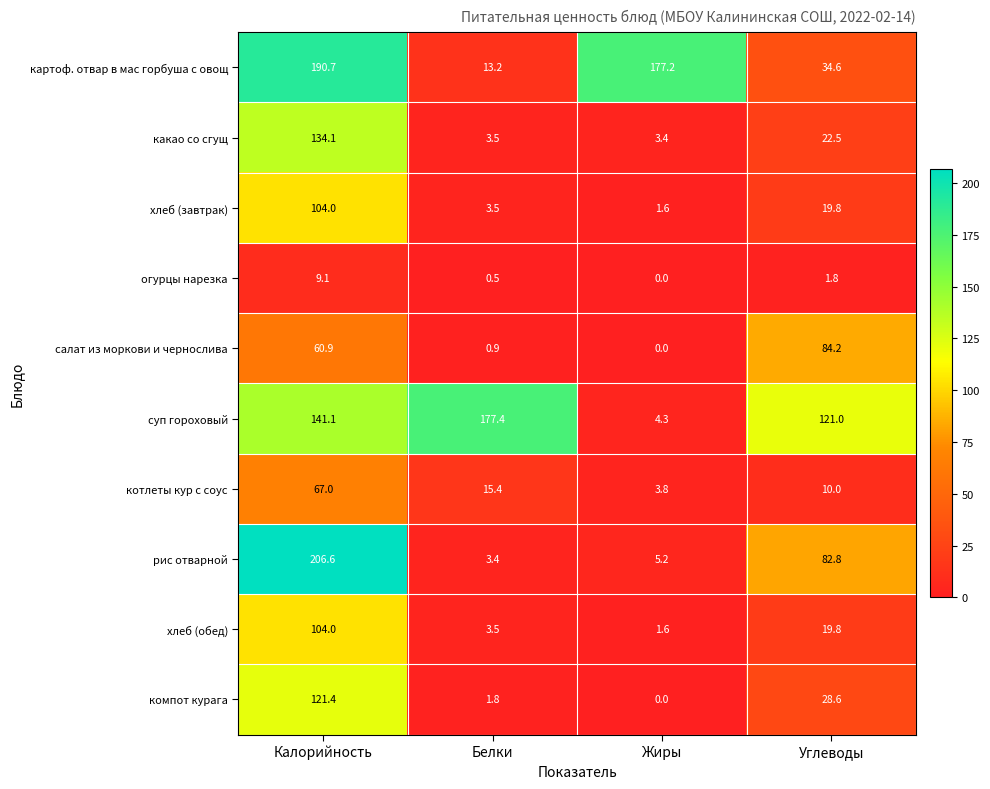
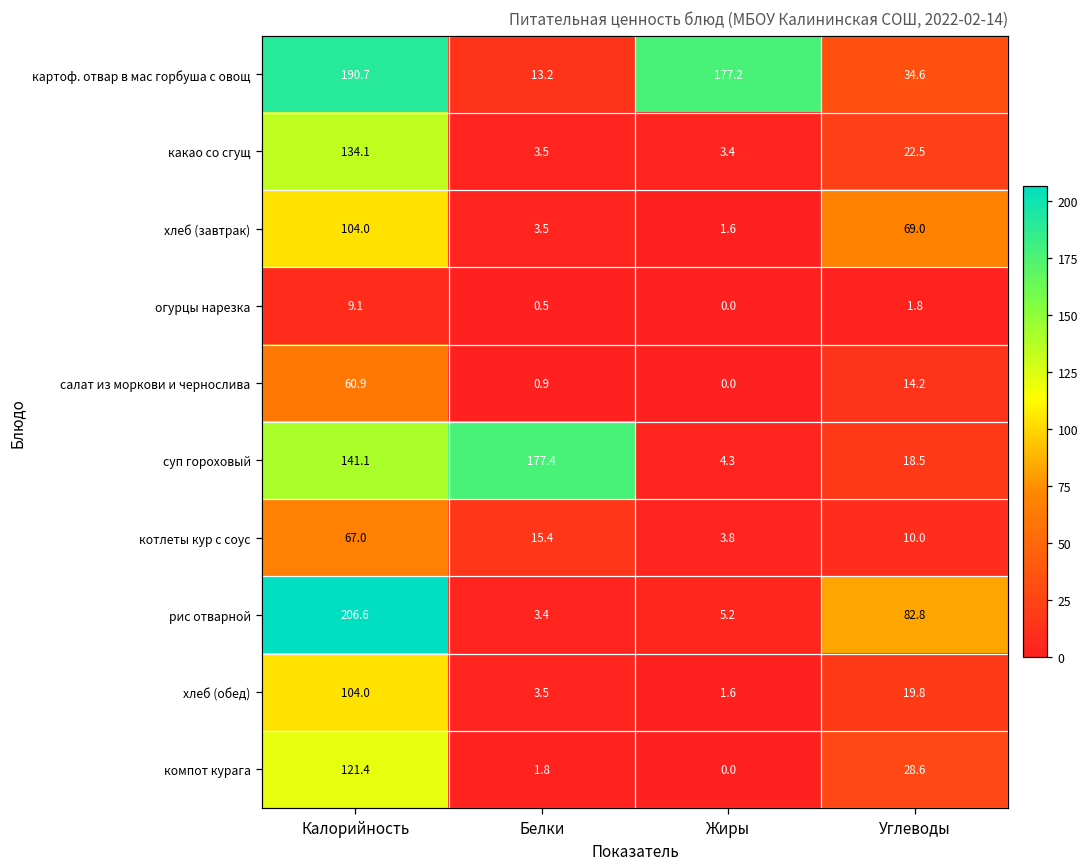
  {
    "картоф. отвар в мас горбуша с овощ": {
      "Калорийность": 190.7,
      "Белки": 13.2,
      "Жиры": 177.2,
      "Углеводы": 34.6
    },
    "какао со сгущ": {
      "Калорийность": 134.1,
      "Белки": 3.5,
      "Жиры": 3.4,
      "Углеводы": 22.5
    },
    "хлеб (завтрак)": {
      "Калорийность": 104.0,
      "Белки": 3.5,
      "Жиры": 1.6,
-     "Углеводы": 19.8
+     "Углеводы": 69.0
    },
    "огурцы нарезка": {
      "Калорийность": 9.1,
      "Белки": 0.5,
      "Жиры": 0.0,
      "Углеводы": 1.8
    },
    "салат из моркови и чернослива": {
      "Калорийность": 60.9,
      "Белки": 0.9,
      "Жиры": 0.0,
-     "Углеводы": 84.2
+     "Углеводы": 14.2
    },
    "суп гороховый": {
      "Калорийность": 141.1,
      "Белки": 177.4,
      "Жиры": 4.3,
-     "Углеводы": 121.0
+     "Углеводы": 18.5
    },
    "котлеты кур с соус": {
      "Калорийность": 67.0,
      "Белки": 15.4,
      "Жиры": 3.8,
      "Углеводы": 10.0
    },
    "рис отварной": {
      "Калорийность": 206.6,
      "Белки": 3.4,
      "Жиры": 5.2,
      "Углеводы": 82.8
    },
    "хлеб (обед)": {
      "Калорийность": 104.0,
      "Белки": 3.5,
      "Жиры": 1.6,
      "Углеводы": 19.8
    },
    "компот курага": {
      "Калорийность": 121.4,
      "Белки": 1.8,
      "Жиры": 0.0,
      "Углеводы": 28.6
    }
  }
